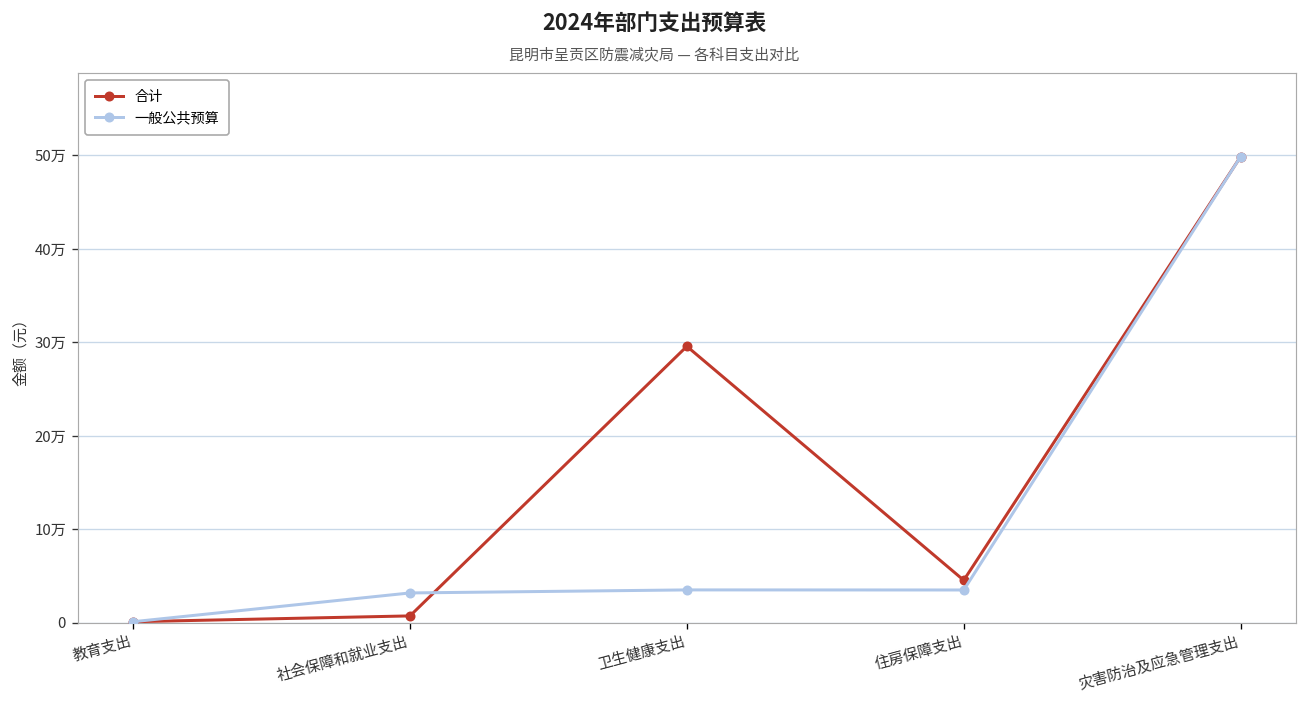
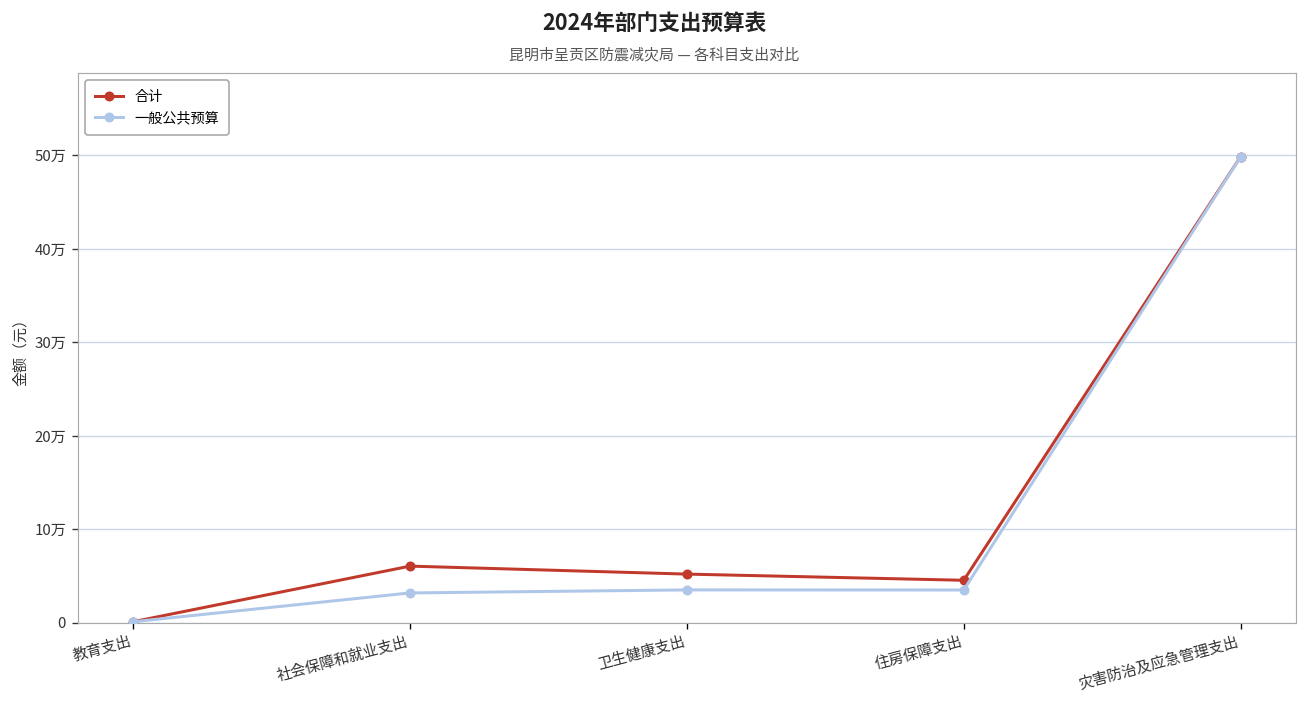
  {
    "合计": {
-     "社会保障和就业支出": "1万",
-     "卫生健康支出": "30万",
+     "社会保障和就业支出": "6万",
+     "卫生健康支出": "5万",
      "住房保障支出": "5万"
    },
    "一般公共预算": {
      "社会保障和就业支出": "3万",
      "卫生健康支出": "3万",
      "住房保障支出": "3万"
    }
  }
